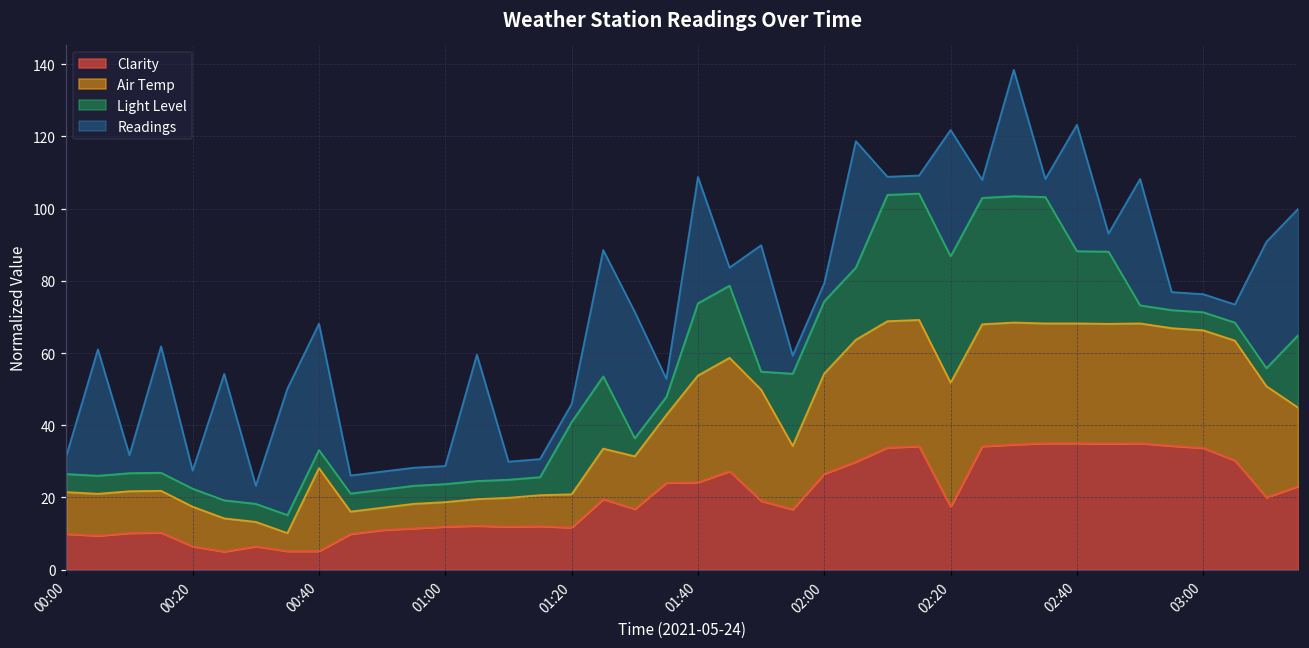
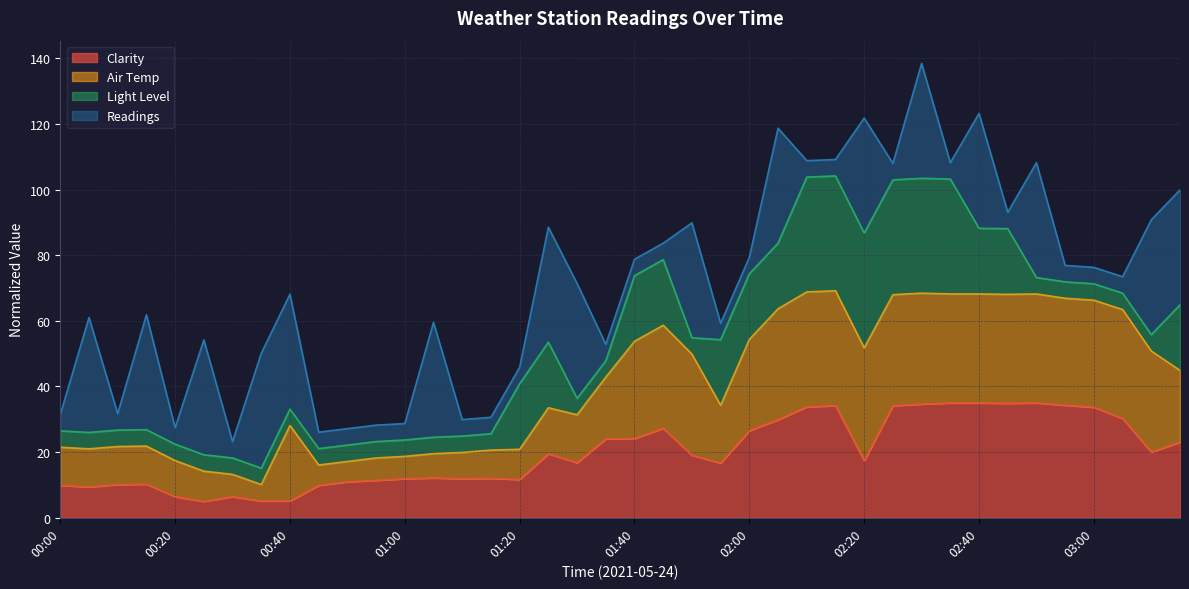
  {
    "Clarity": {
      "00:00": 10,
      "00:20": 6,
      "00:40": 5,
      "01:00": 12,
      "01:20": 12,
      "01:40": 24,
      "02:00": 27,
      "02:20": 17,
      "02:40": 35,
      "03:00": 34
    },
    "Air Temp": {
      "00:00": 12,
      "00:20": 11,
      "00:40": 23,
      "01:00": 7,
      "01:20": 9,
      "01:40": 30,
      "02:00": 28,
      "02:20": 34,
      "02:40": 33,
      "03:00": 33
    },
    "Light Level": {
      "00:00": 5,
      "00:20": 5,
      "00:40": 5,
      "01:00": 5,
      "01:20": 20,
      "01:40": 20,
      "02:00": 20,
      "02:20": 35,
      "02:40": 20,
      "03:00": 5
    },
    "Readings": {
      "00:00": 5,
      "00:20": 5,
      "00:40": 35,
      "01:00": 5,
      "01:20": 5,
-     "01:40": 35,
+     "01:40": 5,
      "02:00": 5,
      "02:20": 35,
      "02:40": 35,
      "03:00": 5
    }
  }
